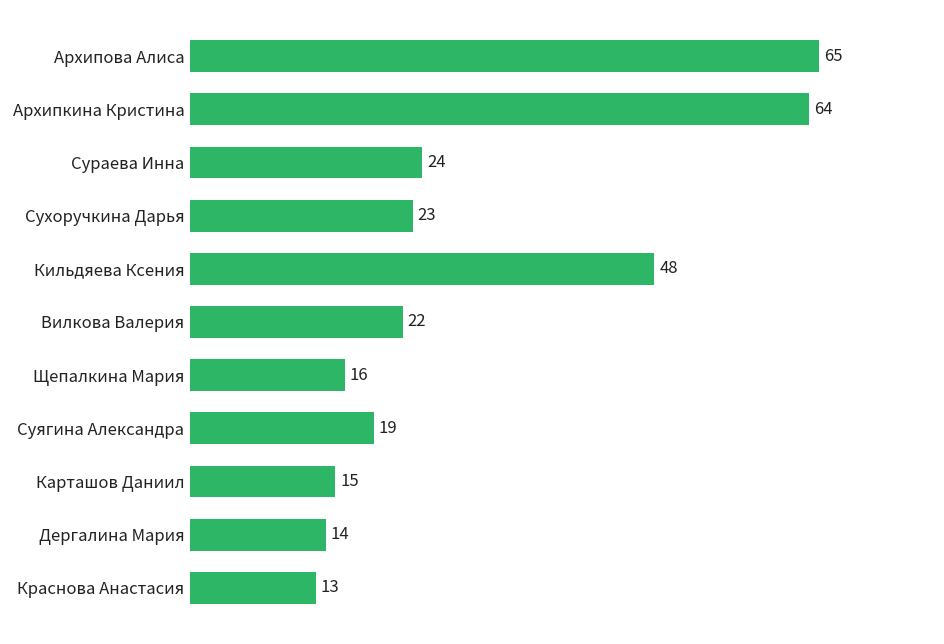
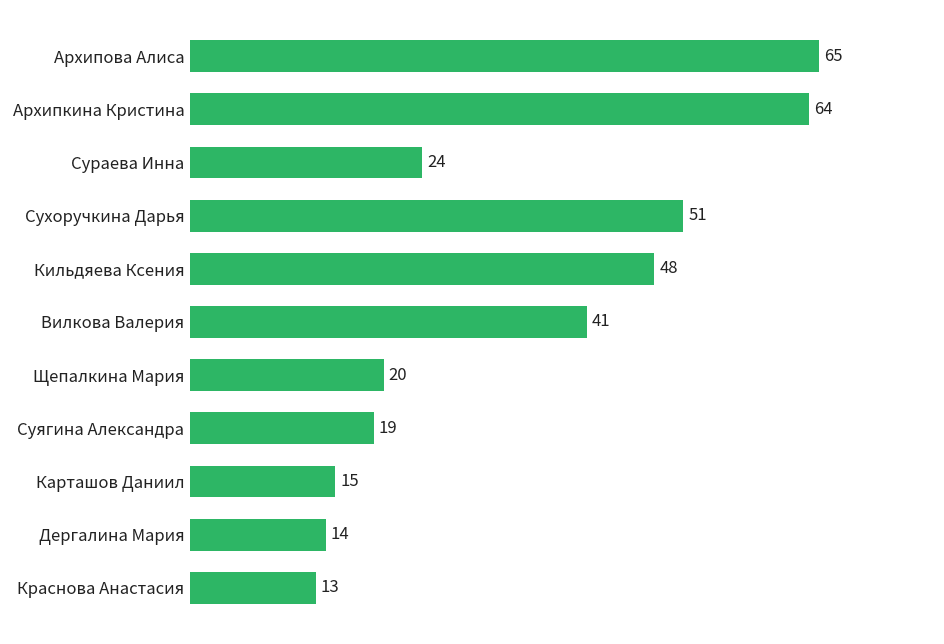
  {
    "Архипова Алиса": 65,
    "Архипкина Кристина": 64,
    "Сураева Инна": 24,
-   "Сухоручкина Дарья": 23,
+   "Сухоручкина Дарья": 51,
    "Кильдяева Ксения": 48,
-   "Вилкова Валерия": 22,
-   "Щепалкина Мария": 16,
+   "Вилкова Валерия": 41,
+   "Щепалкина Мария": 20,
    "Суягина Александра": 19,
    "Карташов Даниил": 15,
    "Дергалина Мария": 14,
    "Краснова Анастасия": 13
  }
